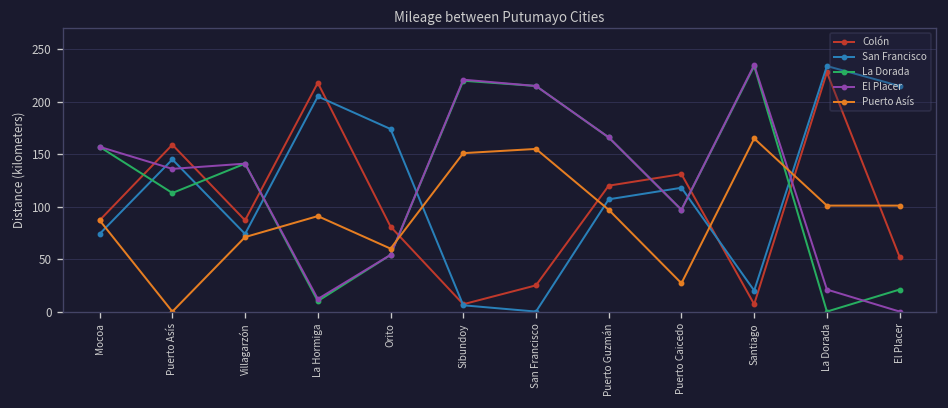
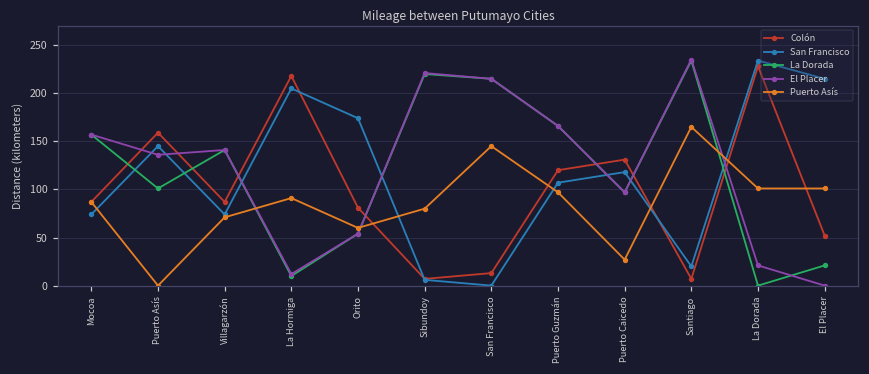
  {
    "Colón": {
      "Puerto Asís": 160,
      "Villagarzón": 90,
      "La Hormiga": 220,
      "Orito": 80,
-     "San Francisco": 30,
+     "San Francisco": 10,
      "Puerto Guzmán": 120,
      "Puerto Caicedo": 130,
      "Santiago": 10,
      "La Dorada": 230,
      "El Placer": 50
    },
    "San Francisco": {
      "Mocoa": 70,
      "Puerto Asís": 150,
      "Villagarzón": 70,
      "La Hormiga": 210,
      "Orito": 170,
      "San Francisco": 0,
      "Puerto Guzmán": 110,
      "Puerto Caicedo": 120,
      "Santiago": 20,
      "La Dorada": 230
    },
    "La Dorada": {
-     "Puerto Asís": 110,
+     "Puerto Asís": 100,
      "La Dorada": 0,
      "El Placer": 20
    },
    "El Placer": {
      "Puerto Asís": 140,
      "La Dorada": 20,
      "El Placer": 0
    },
    "Puerto Asís": {
      "Puerto Asís": 0,
      "Villagarzón": 70,
      "La Hormiga": 90,
      "Orito": 60,
-     "Sibundoy": 150,
-     "San Francisco": 160,
+     "Sibundoy": 80,
+     "San Francisco": 150,
      "Puerto Guzmán": 100,
      "Puerto Caicedo": 30,
      "Santiago": 170,
      "La Dorada": 100,
      "El Placer": 100
    }
  }
